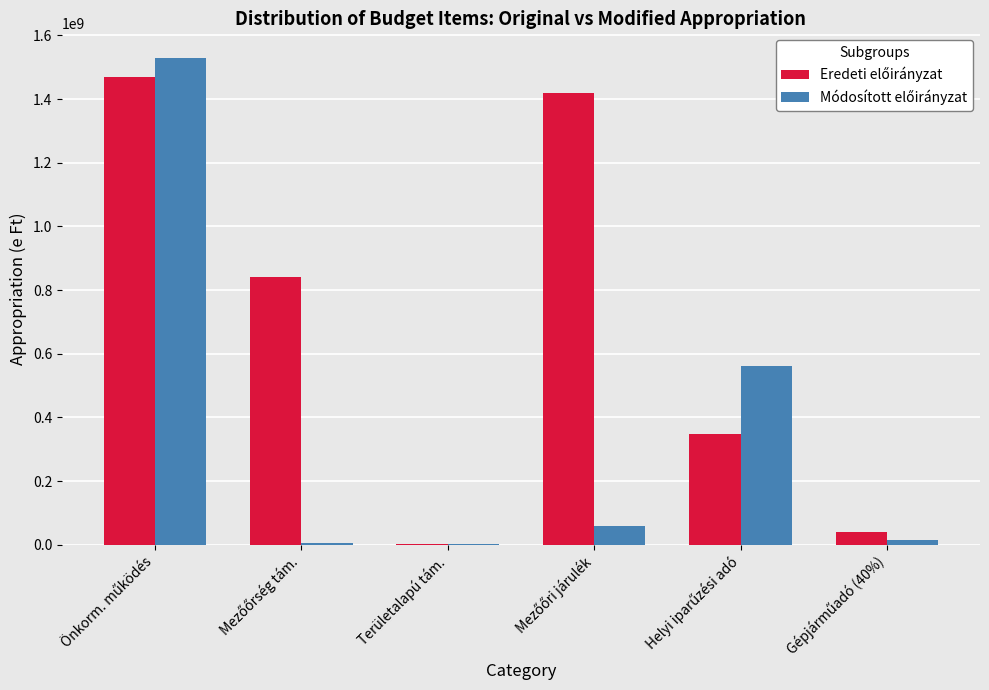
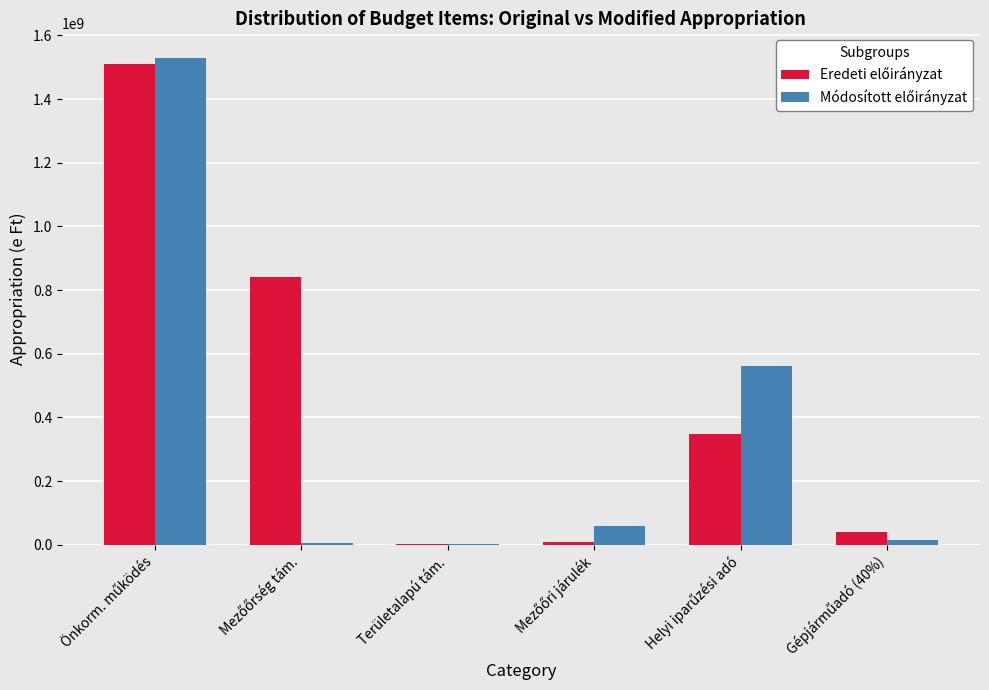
  {
    "Eredeti előirányzat": {
-     "Önkorm. működés": 1470000000,
+     "Önkorm. működés": 1510000000,
      "Mezőőrség tám.": 840000000,
-     "Mezőőri járulék": 1420000000,
+     "Mezőőri járulék": 10000000,
      "Helyi iparűzési adó": 350000000,
      "Gépjárműadó (40%)": 40000000
    },
    "Módosított előirányzat": {
      "Önkorm. működés": 1530000000,
      "Mezőőri járulék": 60000000,
      "Helyi iparűzési adó": 560000000,
      "Gépjárműadó (40%)": 10000000
    }
  }
